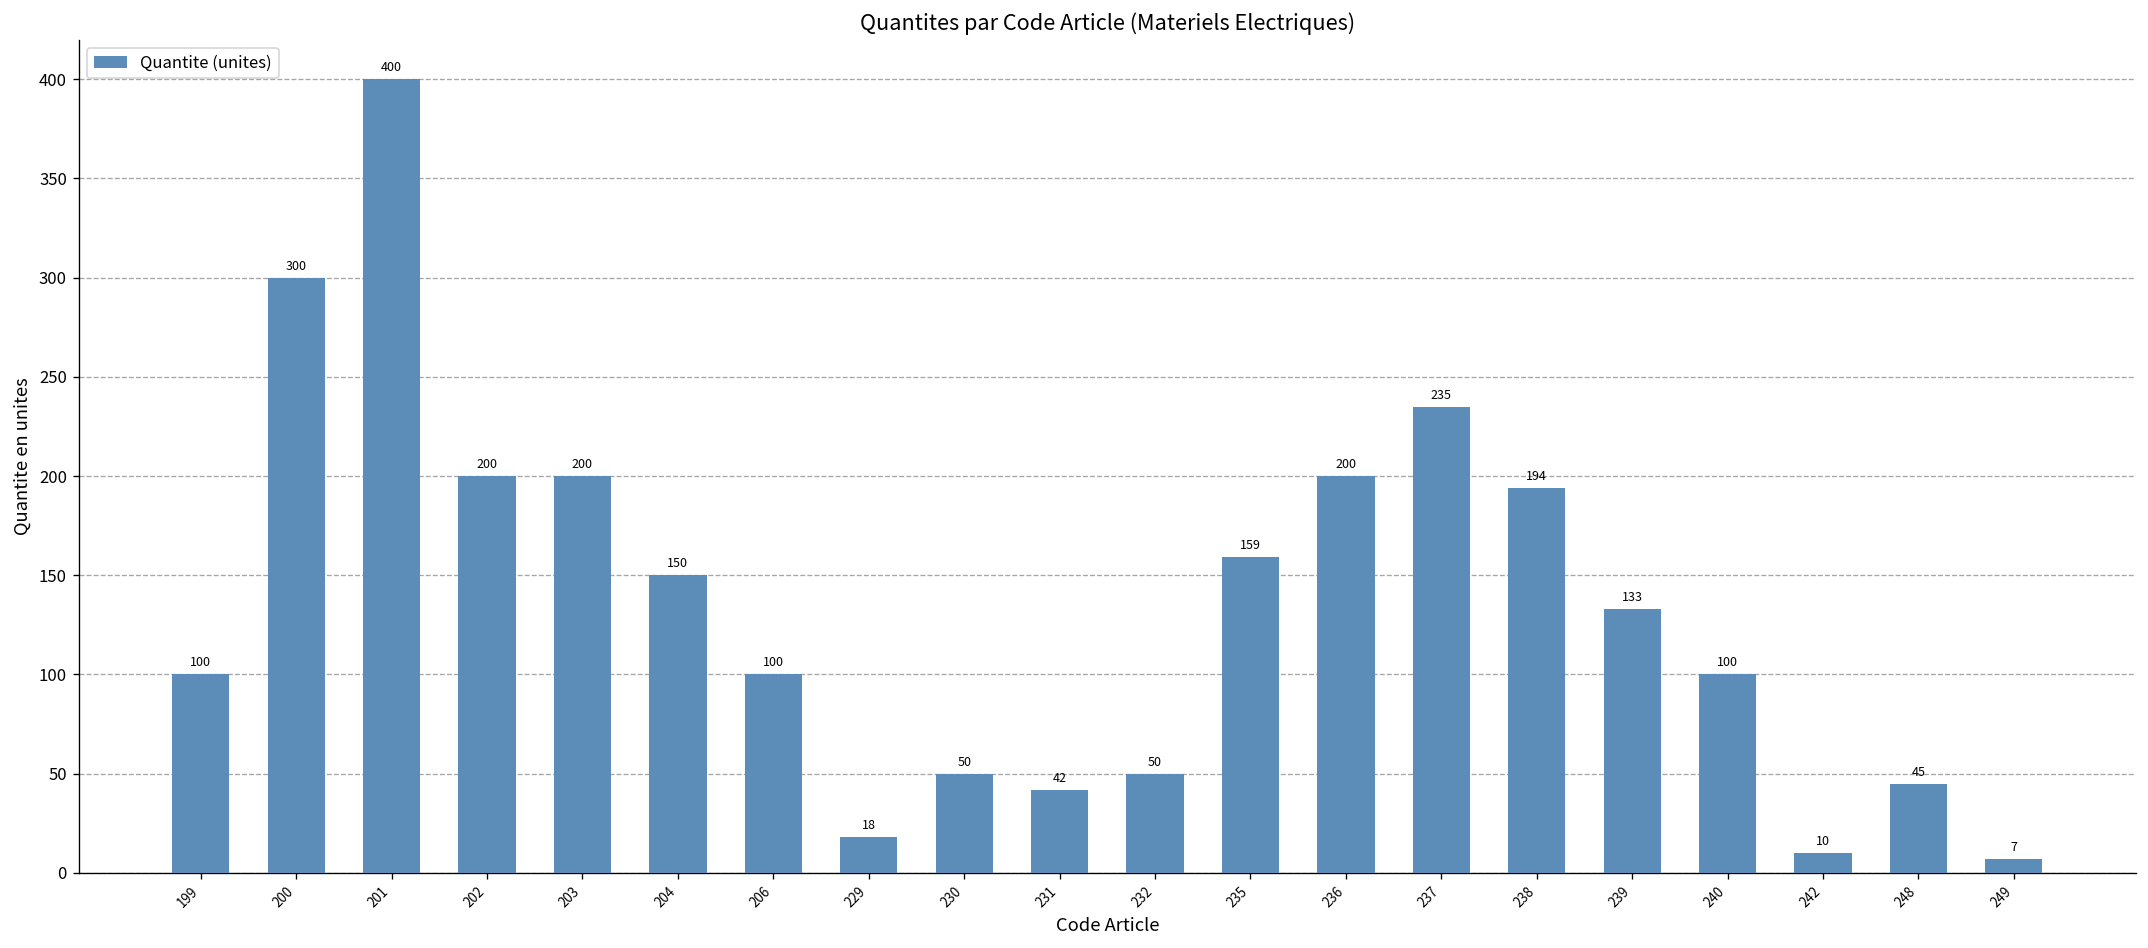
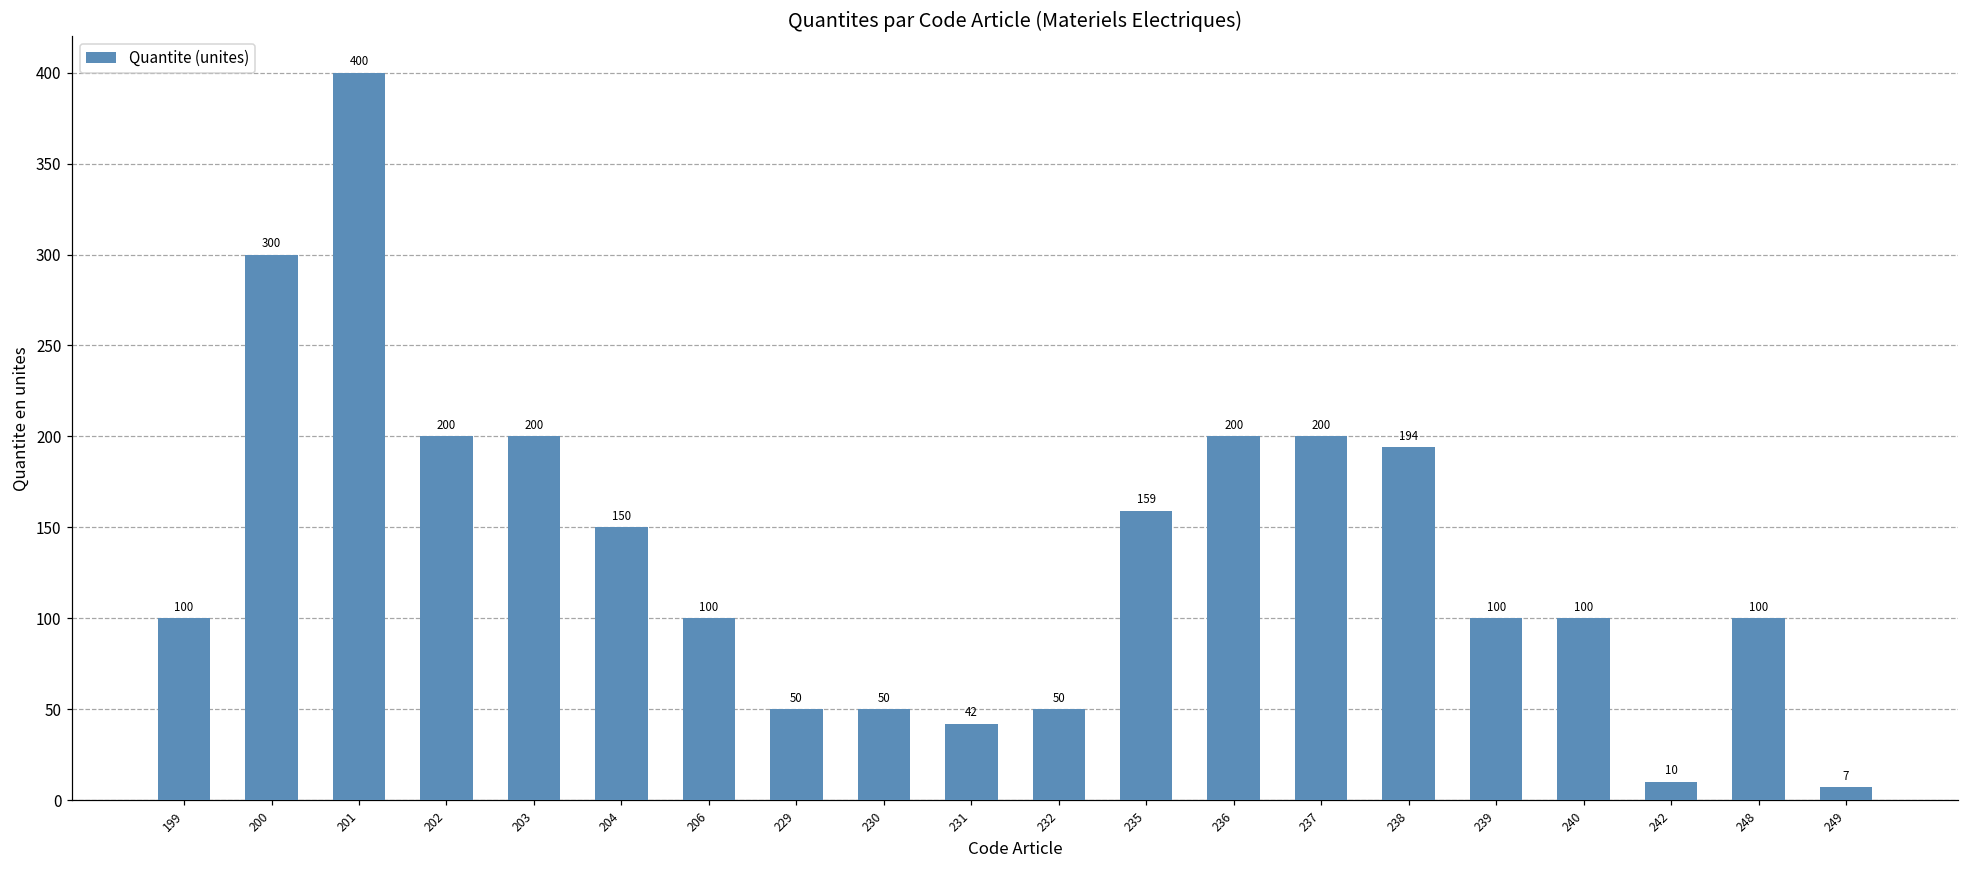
  {
    "199": 100,
    "200": 300,
    "201": 400,
    "202": 200,
    "203": 200,
    "204": 150,
    "206": 100,
-   "229": 18,
+   "229": 50,
    "230": 50,
    "231": 42,
    "232": 50,
    "235": 159,
    "236": 200,
-   "237": 235,
+   "237": 200,
    "238": 194,
-   "239": 133,
+   "239": 100,
    "240": 100,
    "242": 10,
-   "248": 45,
+   "248": 100,
    "249": 7
  }
